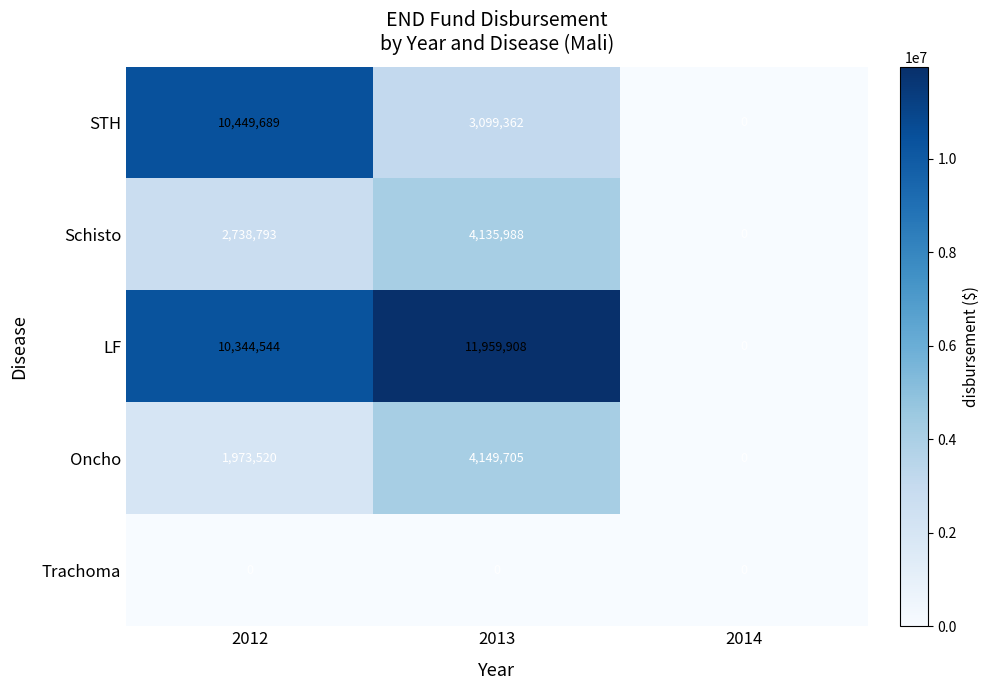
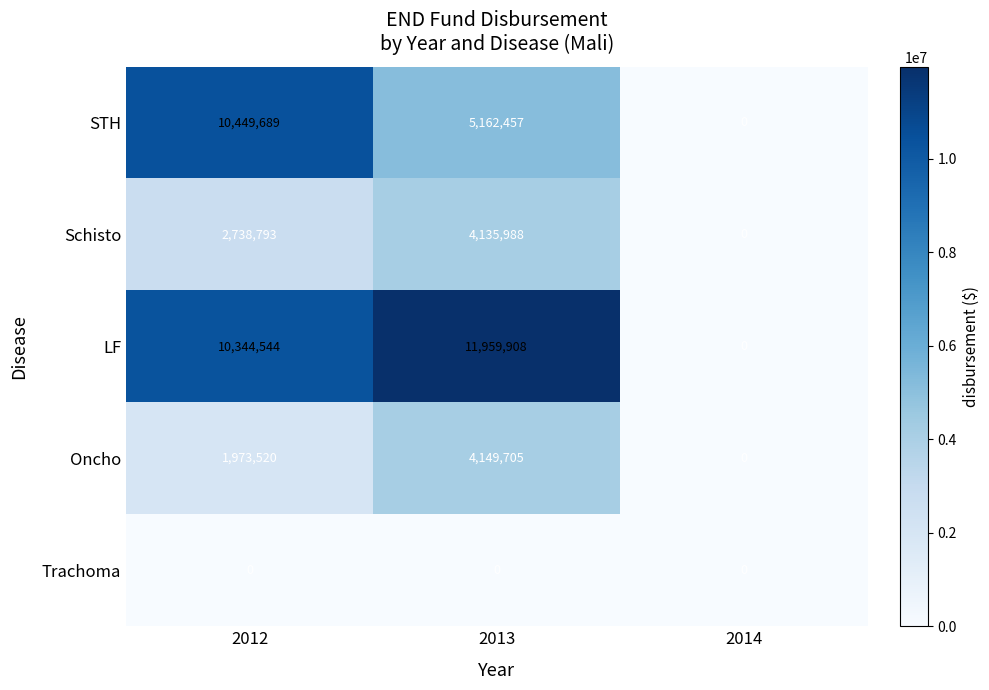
  {
    "STH": {
      "2012": "10,449,689",
-     "2013": "3,099,362"
+     "2013": "5,162,457"
    },
    "Schisto": {
      "2012": "2,738,793",
      "2013": "4,135,988"
    },
    "LF": {
      "2012": "10,344,544",
      "2013": "11,959,908"
    },
    "Oncho": {
      "2013": "4,149,705"
    }
  }
